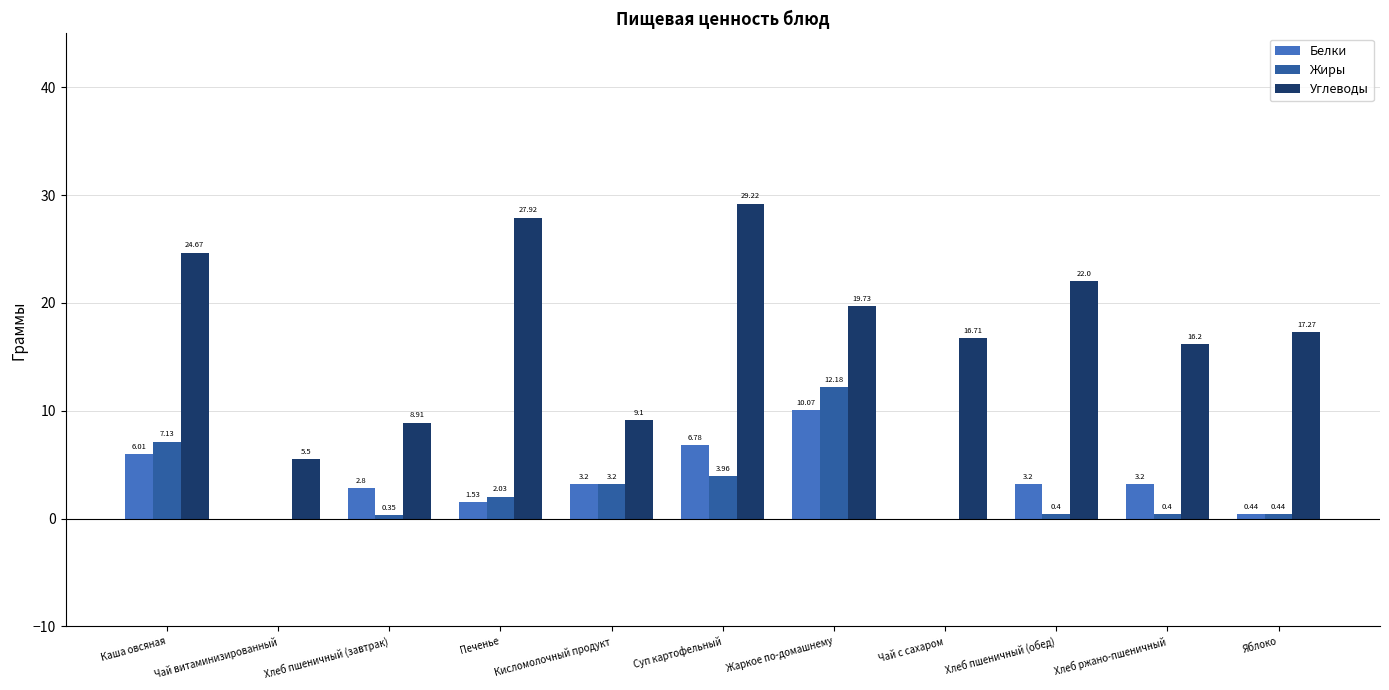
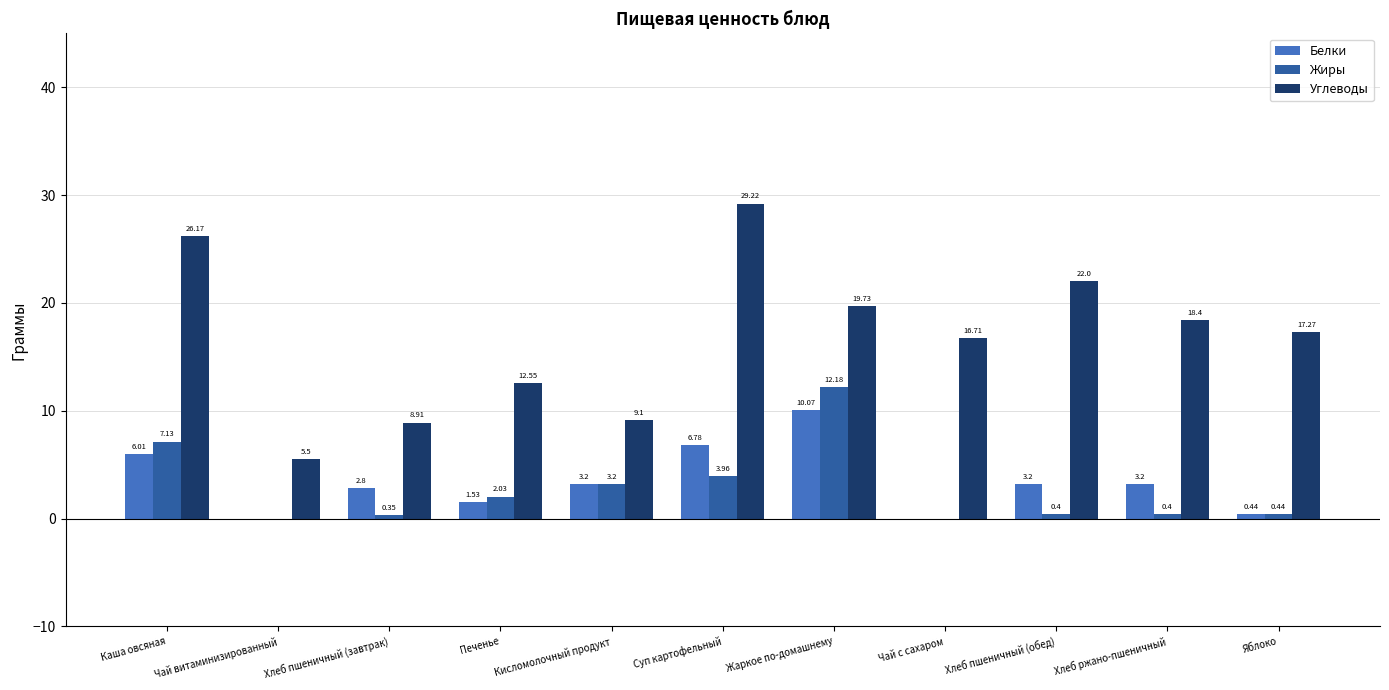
  {
    "Углеводы": {
-     "Каша овсяная": 24.67,
+     "Каша овсяная": 26.17,
      "Чай витаминизированный": 5.5,
      "Хлеб пшеничный (завтрак)": 8.91,
-     "Печенье": 27.92,
+     "Печенье": 12.55,
      "Кисломолочный продукт": 9.1,
      "Суп картофельный": 29.22,
      "Жаркое по-домашнему": 19.73,
      "Чай с сахаром": 16.71,
      "Хлеб пшеничный (обед)": 22.0,
-     "Хлеб ржано-пшеничный": 16.2,
+     "Хлеб ржано-пшеничный": 18.4,
      "Яблоко": 17.27
    }
  }
